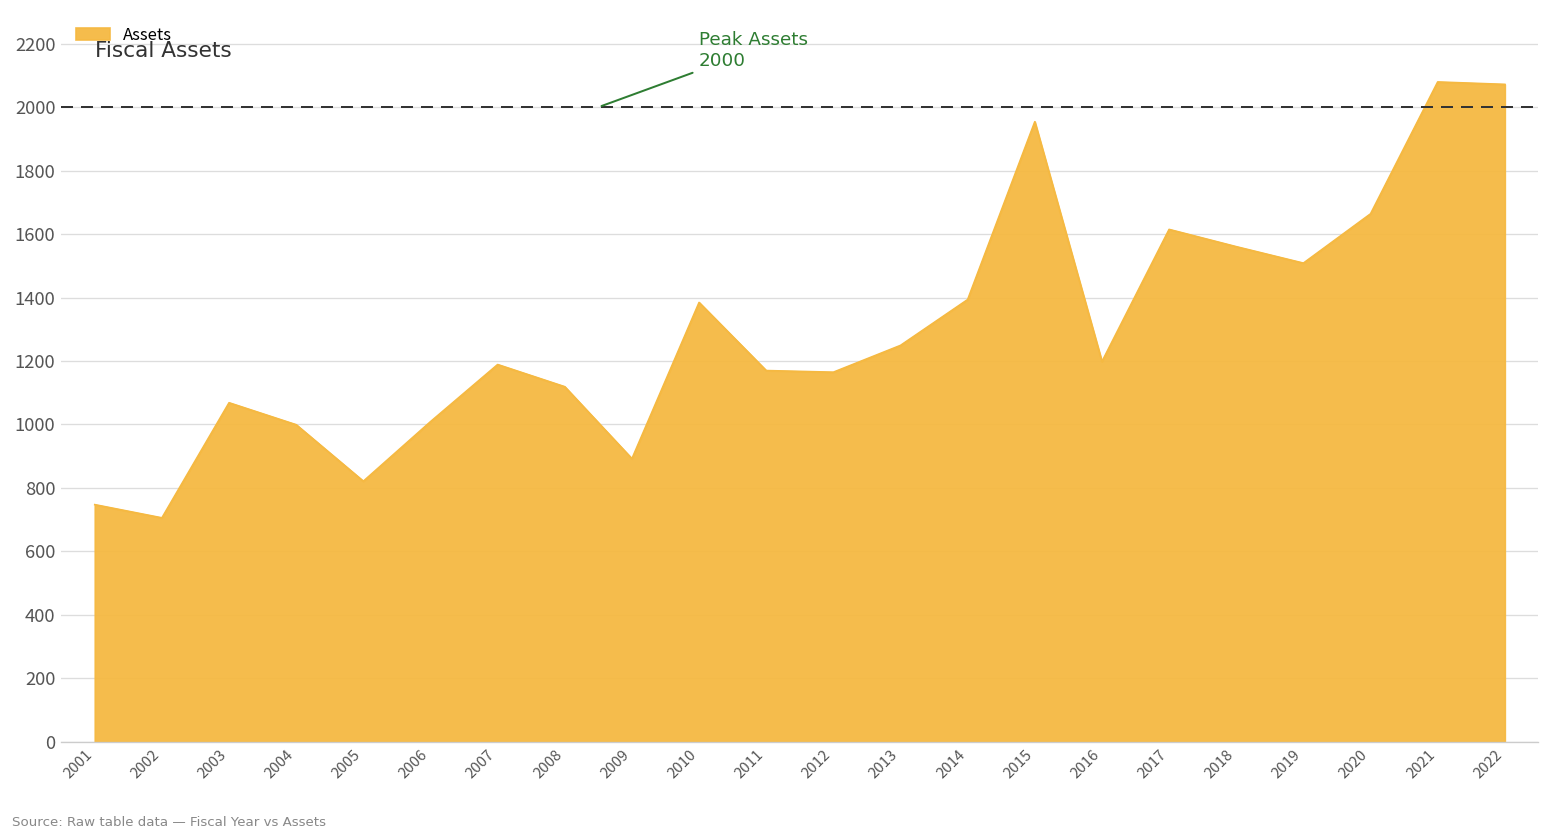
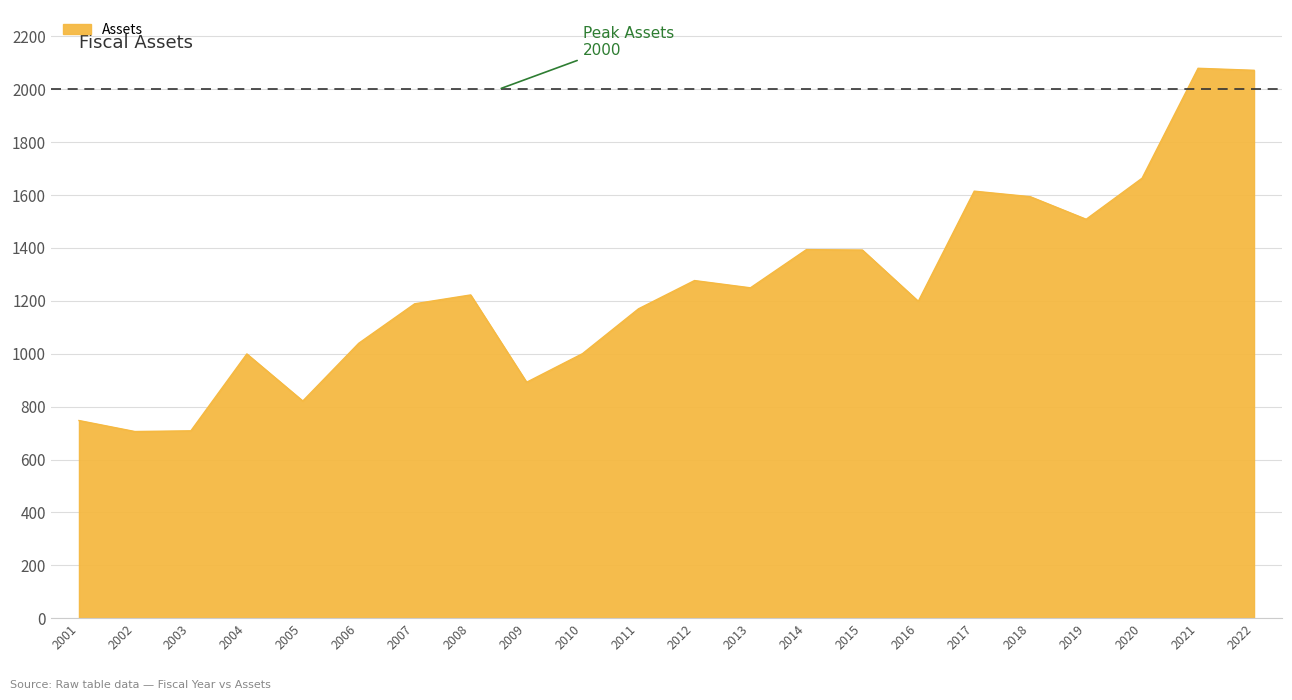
  {
    "2001": 750,
    "2002": 710,
-   "2003": 1070,
+   "2003": 710,
    "2004": 1000,
    "2005": 820,
-   "2006": 1010,
+   "2006": 1040,
    "2007": 1190,
-   "2008": 1120,
+   "2008": 1220,
    "2009": 890,
-   "2010": 1380,
+   "2010": 1000,
    "2011": 1170,
-   "2012": 1160,
+   "2012": 1280,
    "2013": 1250,
    "2014": 1390,
-   "2015": 1950,
+   "2015": 1390,
    "2016": 1200,
    "2017": 1610,
-   "2018": 1560,
+   "2018": 1590,
    "2019": 1510,
    "2020": 1660,
    "2021": 2080,
    "2022": 2070
  }
